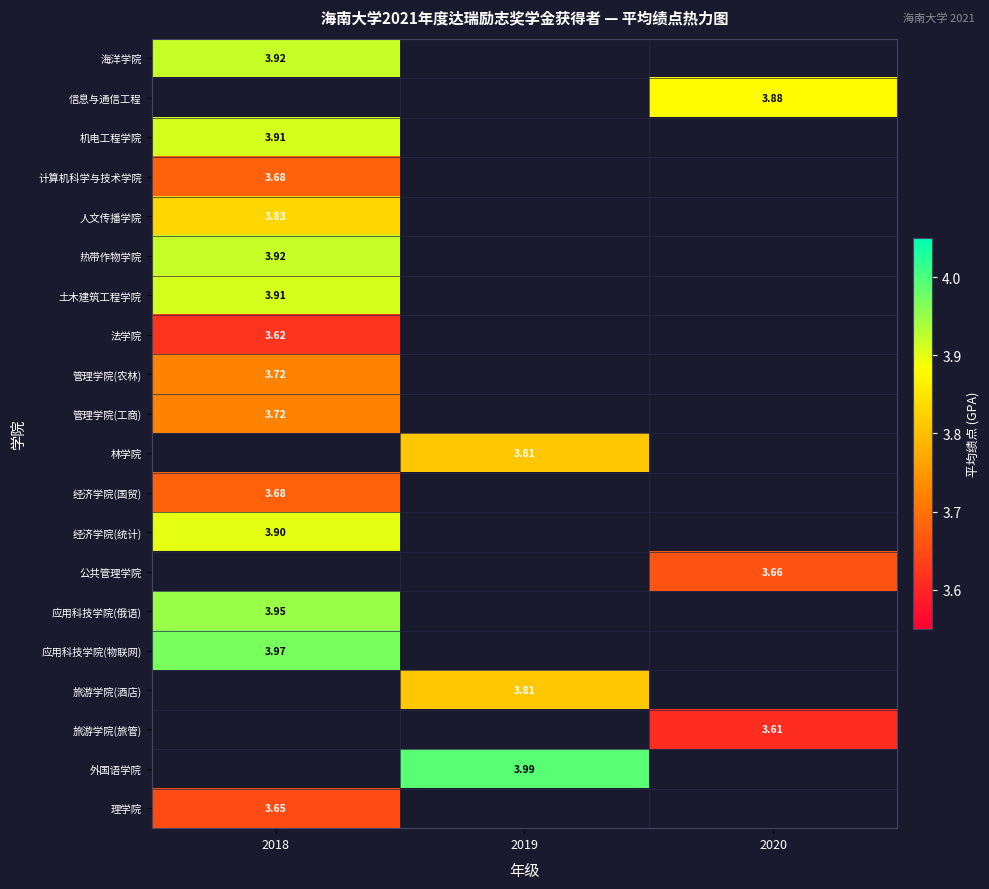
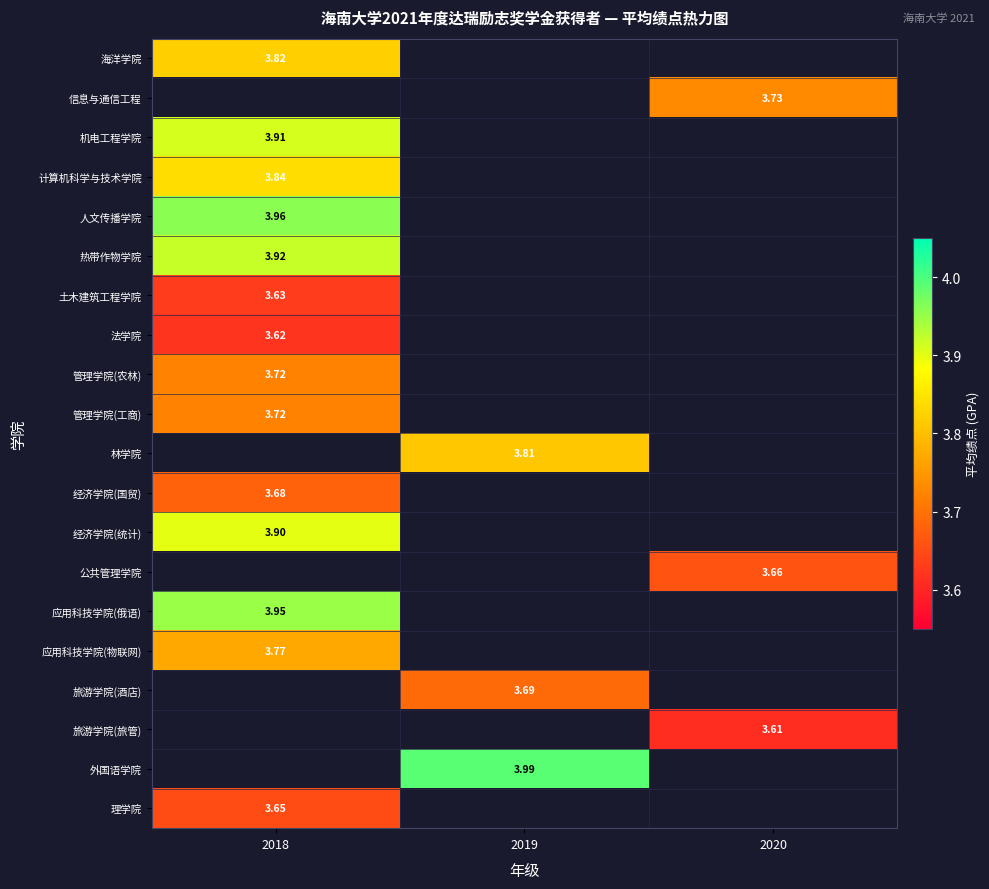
  {
    "海洋学院": {
-     "2018": 3.92
+     "2018": 3.82
    },
    "信息与通信工程": {
-     "2020": 3.88
+     "2020": 3.73
    },
    "机电工程学院": {
      "2018": 3.91
    },
    "计算机科学与技术学院": {
-     "2018": 3.68
+     "2018": 3.84
    },
    "人文传播学院": {
-     "2018": 3.83
+     "2018": 3.96
    },
    "热带作物学院": {
      "2018": 3.92
    },
    "土木建筑工程学院": {
-     "2018": 3.91
+     "2018": 3.63
    },
    "法学院": {
      "2018": 3.62
    },
    "管理学院(农林)": {
      "2018": 3.72
    },
    "管理学院(工商)": {
      "2018": 3.72
    },
    "林学院": {
      "2019": 3.81
    },
    "经济学院(国贸)": {
      "2018": 3.68
    },
    "经济学院(统计)": {
      "2018": 3.90
    },
    "公共管理学院": {
      "2020": 3.66
    },
    "应用科技学院(俄语)": {
      "2018": 3.95
    },
    "应用科技学院(物联网)": {
-     "2018": 3.97
+     "2018": 3.77
    },
    "旅游学院(酒店)": {
-     "2019": 3.81
+     "2019": 3.69
    },
    "旅游学院(旅管)": {
      "2020": 3.61
    },
    "外国语学院": {
      "2019": 3.99
    },
    "理学院": {
      "2018": 3.65
    }
  }
